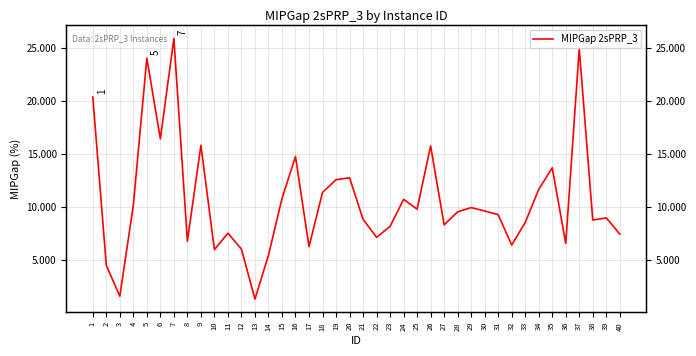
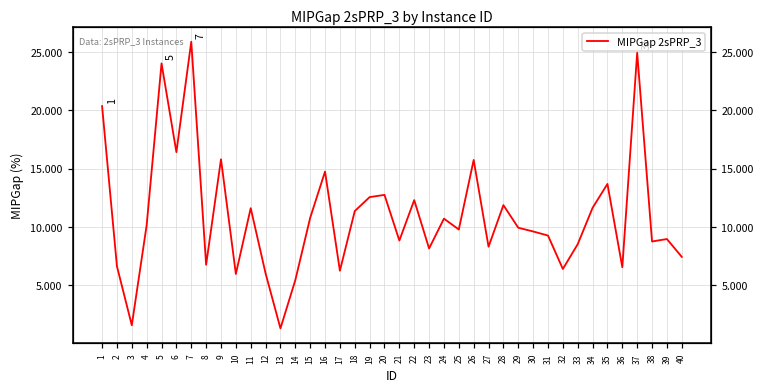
  {
-   "2": 4.5,
+   "2": 6.6,
    "3": 1.6,
    "4": 10.2,
    "6": 16.4,
    "8": 6.7,
    "9": 15.8,
    "10": 6.0,
-   "11": 7.5,
+   "11": 11.6,
    "12": 6.0,
    "13": 1.3,
    "14": 5.4,
    "15": 10.8,
    "16": 14.7,
    "17": 6.2,
    "18": 11.4,
    "19": 12.6,
    "20": 12.7,
    "21": 8.8,
-   "22": 7.1,
+   "22": 12.3,
    "23": 8.1,
    "24": 10.7,
    "25": 9.8,
    "26": 15.7,
    "27": 8.3,
-   "28": 9.5,
+   "28": 11.9,
    "29": 9.9,
    "30": 9.6,
    "31": 9.3,
    "32": 6.4,
    "33": 8.5,
    "34": 11.6,
    "35": 13.7,
    "36": 6.5,
    "38": 8.7,
    "39": 9.0,
    "40": 7.4
  }
